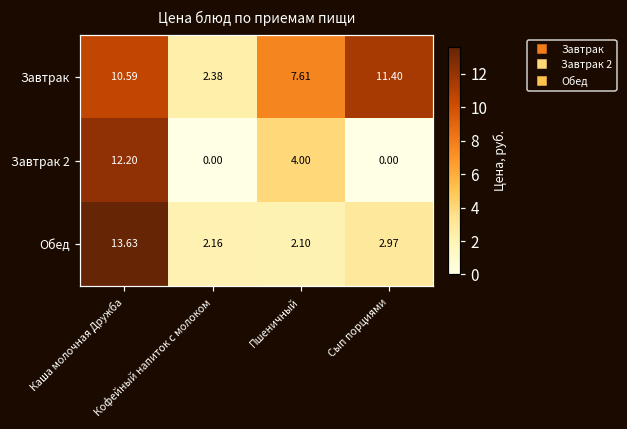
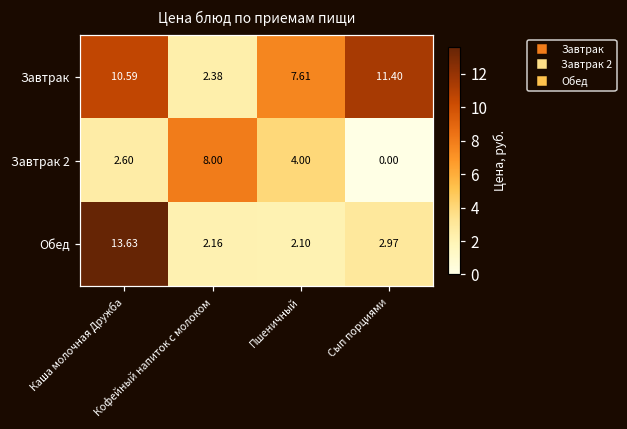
  {
    "Завтрак": {
      "Каша молочная Дружба": 10.59,
      "Кофейный напиток с молоком": 2.38,
      "Пшеничный": 7.61,
      "Сып порциями": 11.40
    },
    "Завтрак 2": {
-     "Каша молочная Дружба": 12.20,
-     "Кофейный напиток с молоком": 0.00,
+     "Каша молочная Дружба": 2.60,
+     "Кофейный напиток с молоком": 8.00,
      "Пшеничный": 4.00,
      "Сып порциями": 0.00
    },
    "Обед": {
      "Каша молочная Дружба": 13.63,
      "Кофейный напиток с молоком": 2.16,
      "Пшеничный": 2.10,
      "Сып порциями": 2.97
    }
  }
